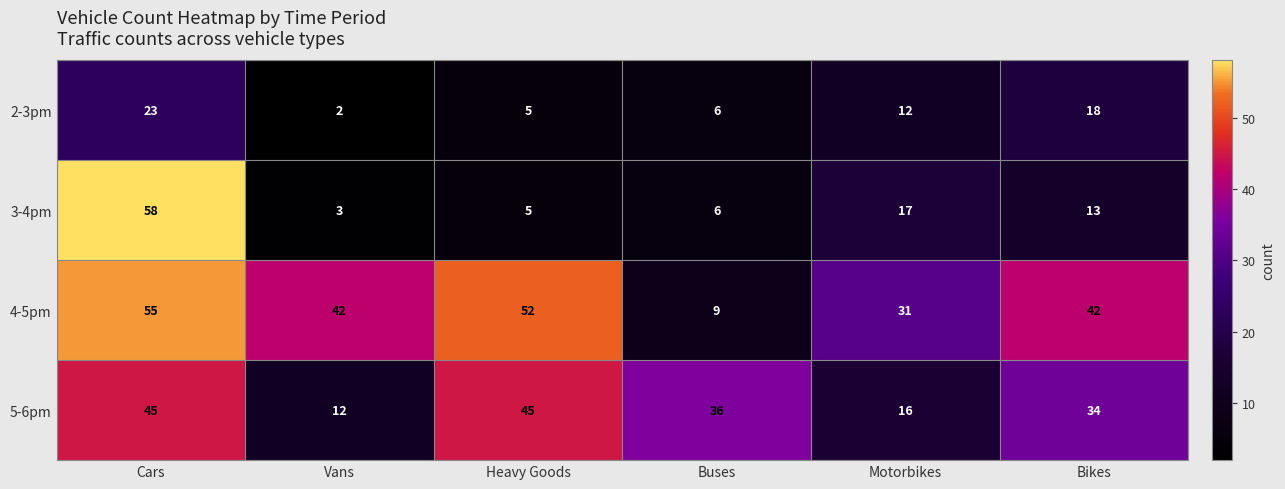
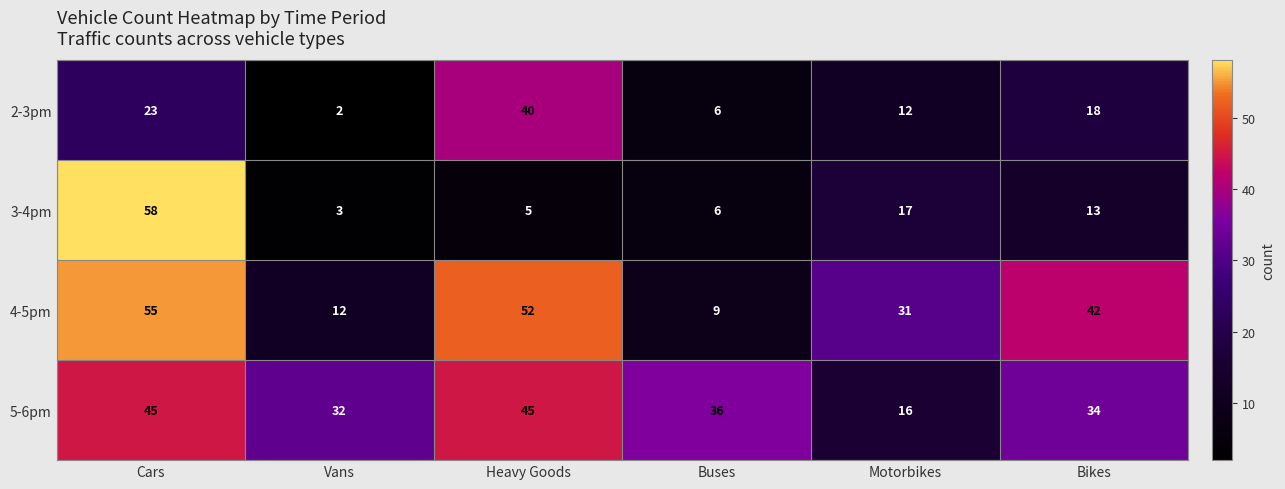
  {
    "2-3pm": {
      "Cars": 23,
      "Vans": 2,
-     "Heavy Goods": 5,
+     "Heavy Goods": 40,
      "Buses": 6,
      "Motorbikes": 12,
      "Bikes": 18
    },
    "3-4pm": {
      "Cars": 58,
      "Vans": 3,
      "Heavy Goods": 5,
      "Buses": 6,
      "Motorbikes": 17,
      "Bikes": 13
    },
    "4-5pm": {
      "Cars": 55,
-     "Vans": 42,
+     "Vans": 12,
      "Heavy Goods": 52,
      "Buses": 9,
      "Motorbikes": 31,
      "Bikes": 42
    },
    "5-6pm": {
      "Cars": 45,
-     "Vans": 12,
+     "Vans": 32,
      "Heavy Goods": 45,
      "Buses": 36,
      "Motorbikes": 16,
      "Bikes": 34
    }
  }
